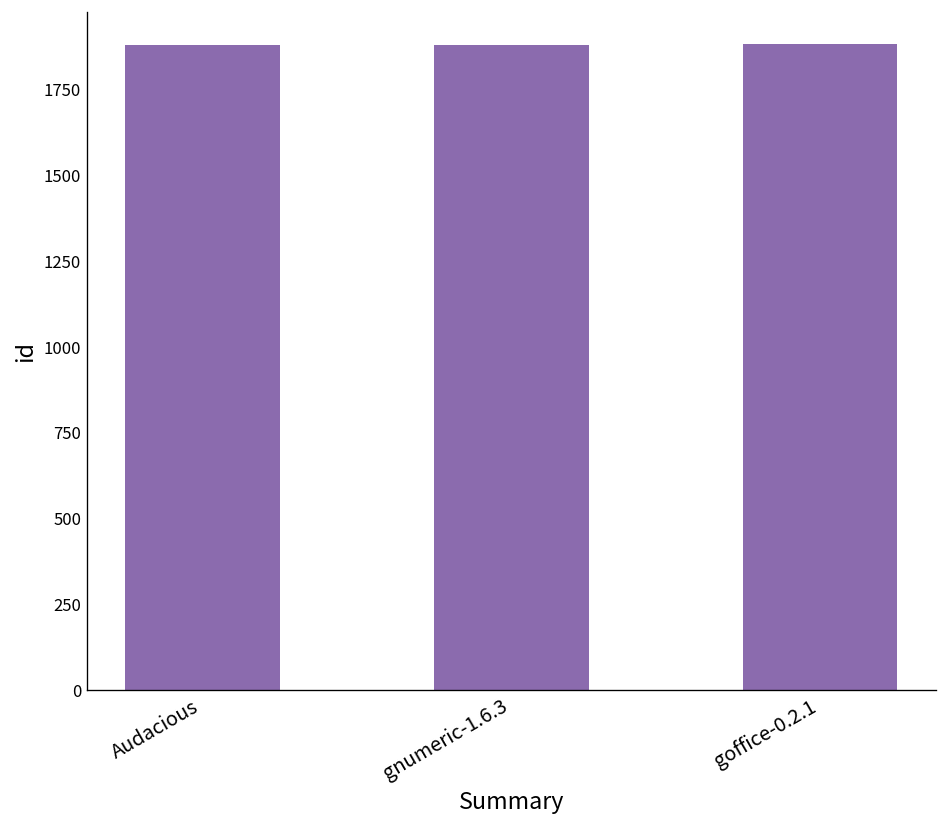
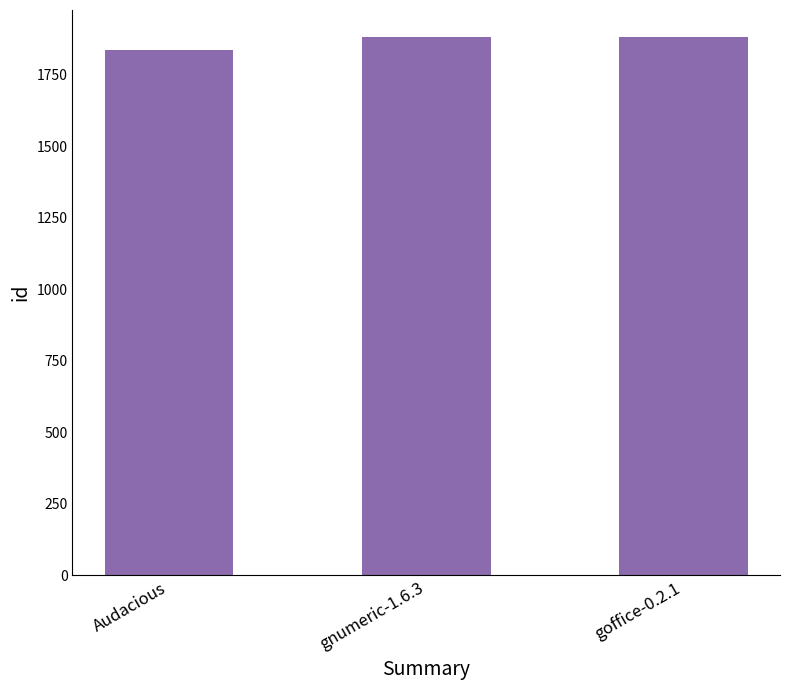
  {
-   "Audacious": 1880,
+   "Audacious": 1840,
    "gnumeric-1.6.3": 1880,
    "goffice-0.2.1": 1880
  }
